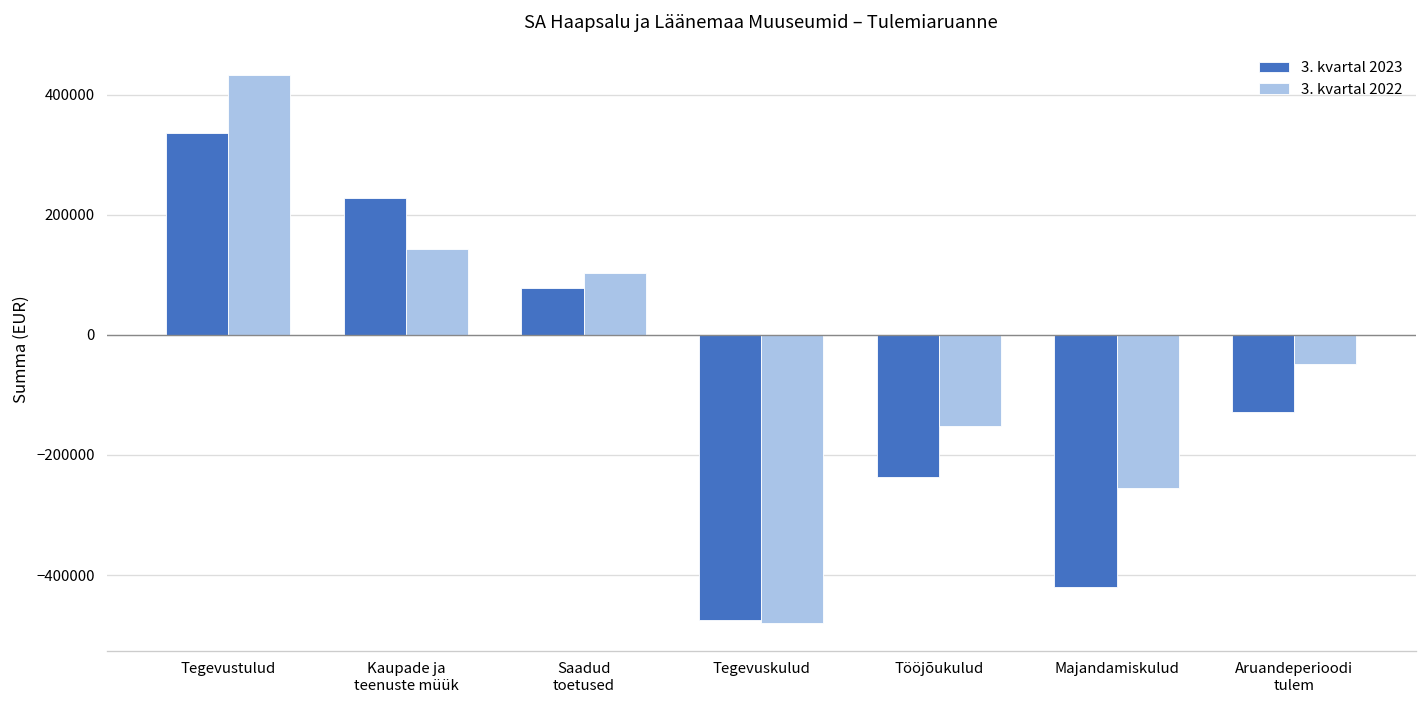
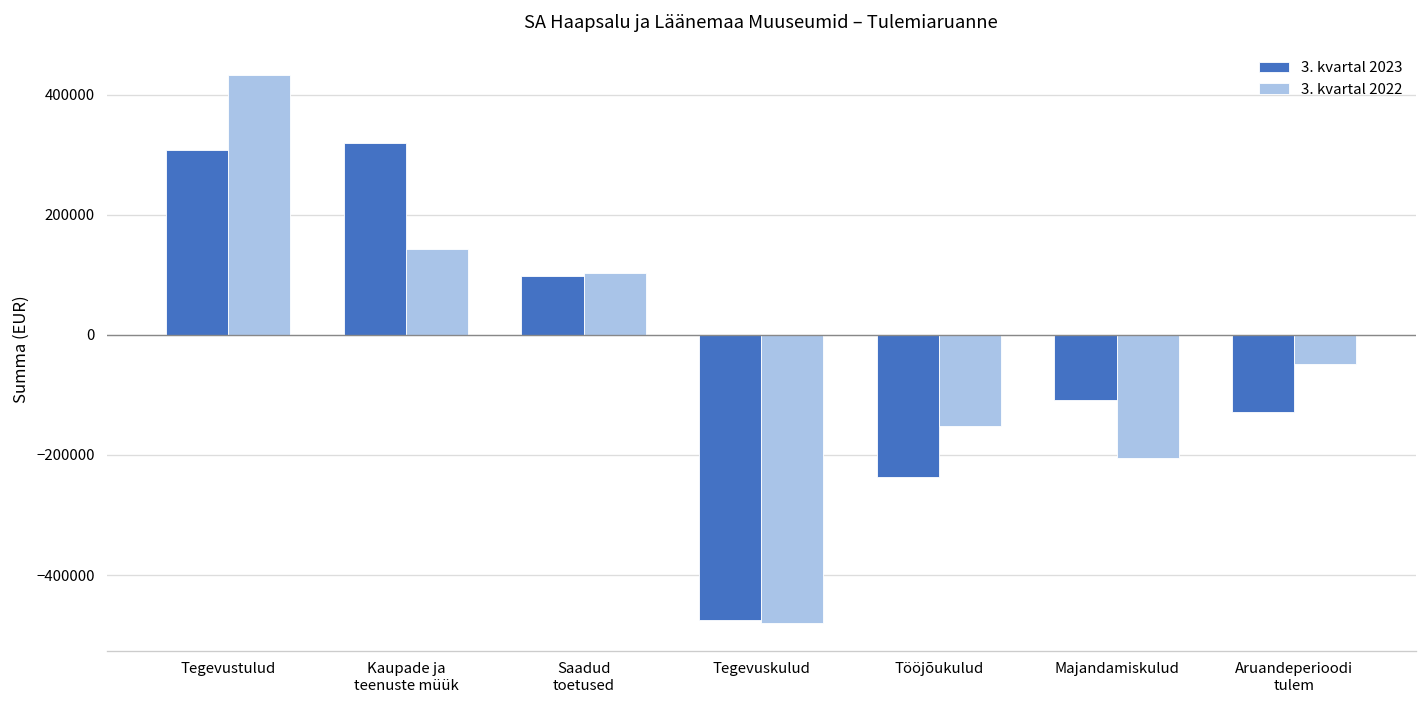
  {
    "3. kvartal 2023": {
-     "Tegevustulud": 340000,
-     "Kaupade ja teenuste müük": 230000,
-     "Saadud toetused": 80000,
+     "Tegevustulud": 310000,
+     "Kaupade ja teenuste müük": 320000,
+     "Saadud toetused": 100000,
      "Tegevuskulud": -470000,
      "Tööjõukulud": -240000,
-     "Majandamiskulud": -420000,
+     "Majandamiskulud": -110000,
      "Aruandeperioodi tulem": -130000
    },
    "3. kvartal 2022": {
      "Tegevustulud": 430000,
      "Kaupade ja teenuste müük": 140000,
      "Saadud toetused": 100000,
      "Tegevuskulud": -480000,
      "Tööjõukulud": -150000,
-     "Majandamiskulud": -260000,
+     "Majandamiskulud": -200000,
      "Aruandeperioodi tulem": -50000
    }
  }
